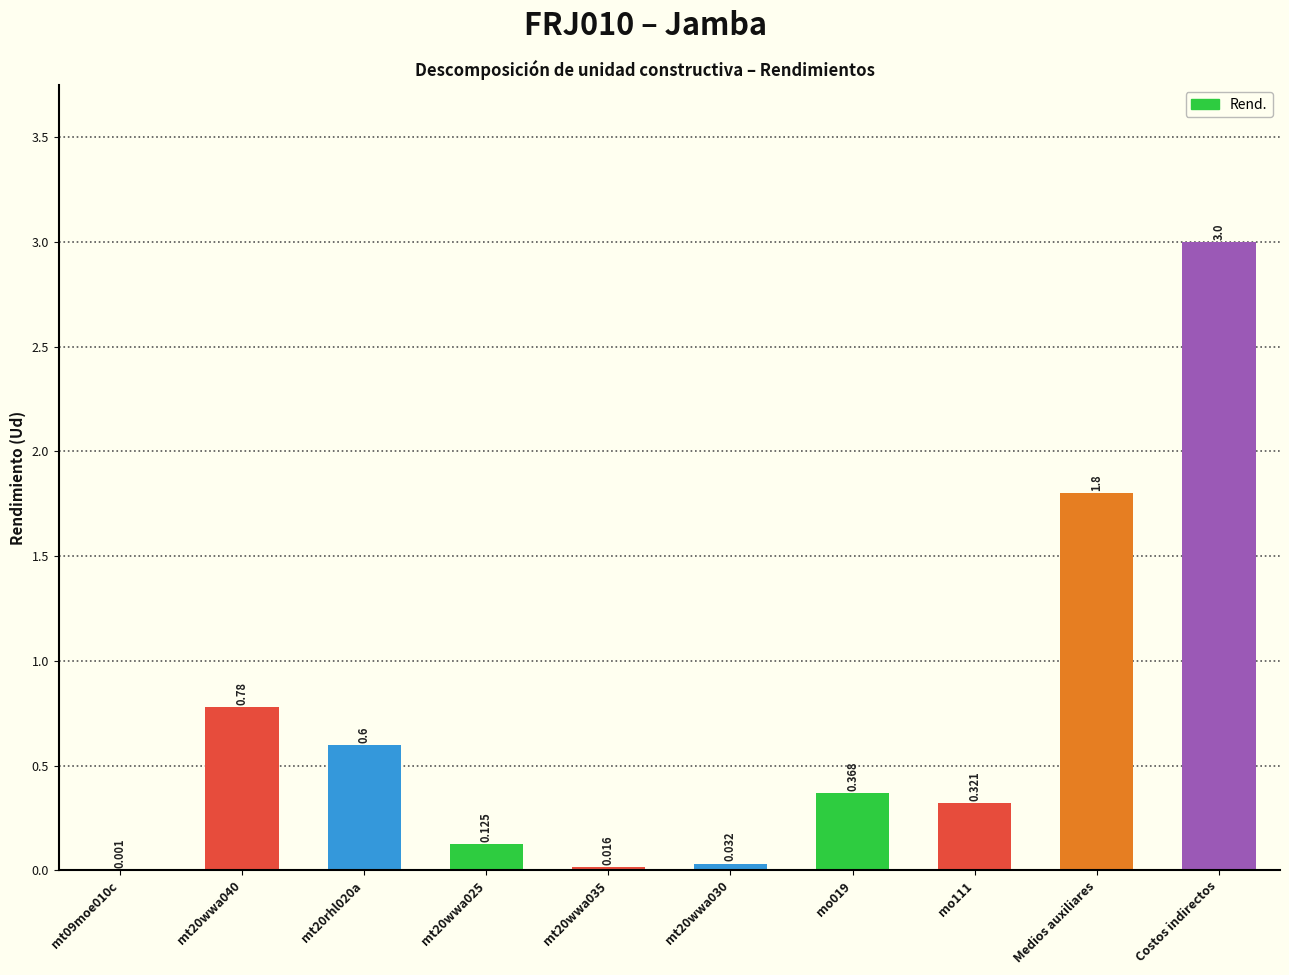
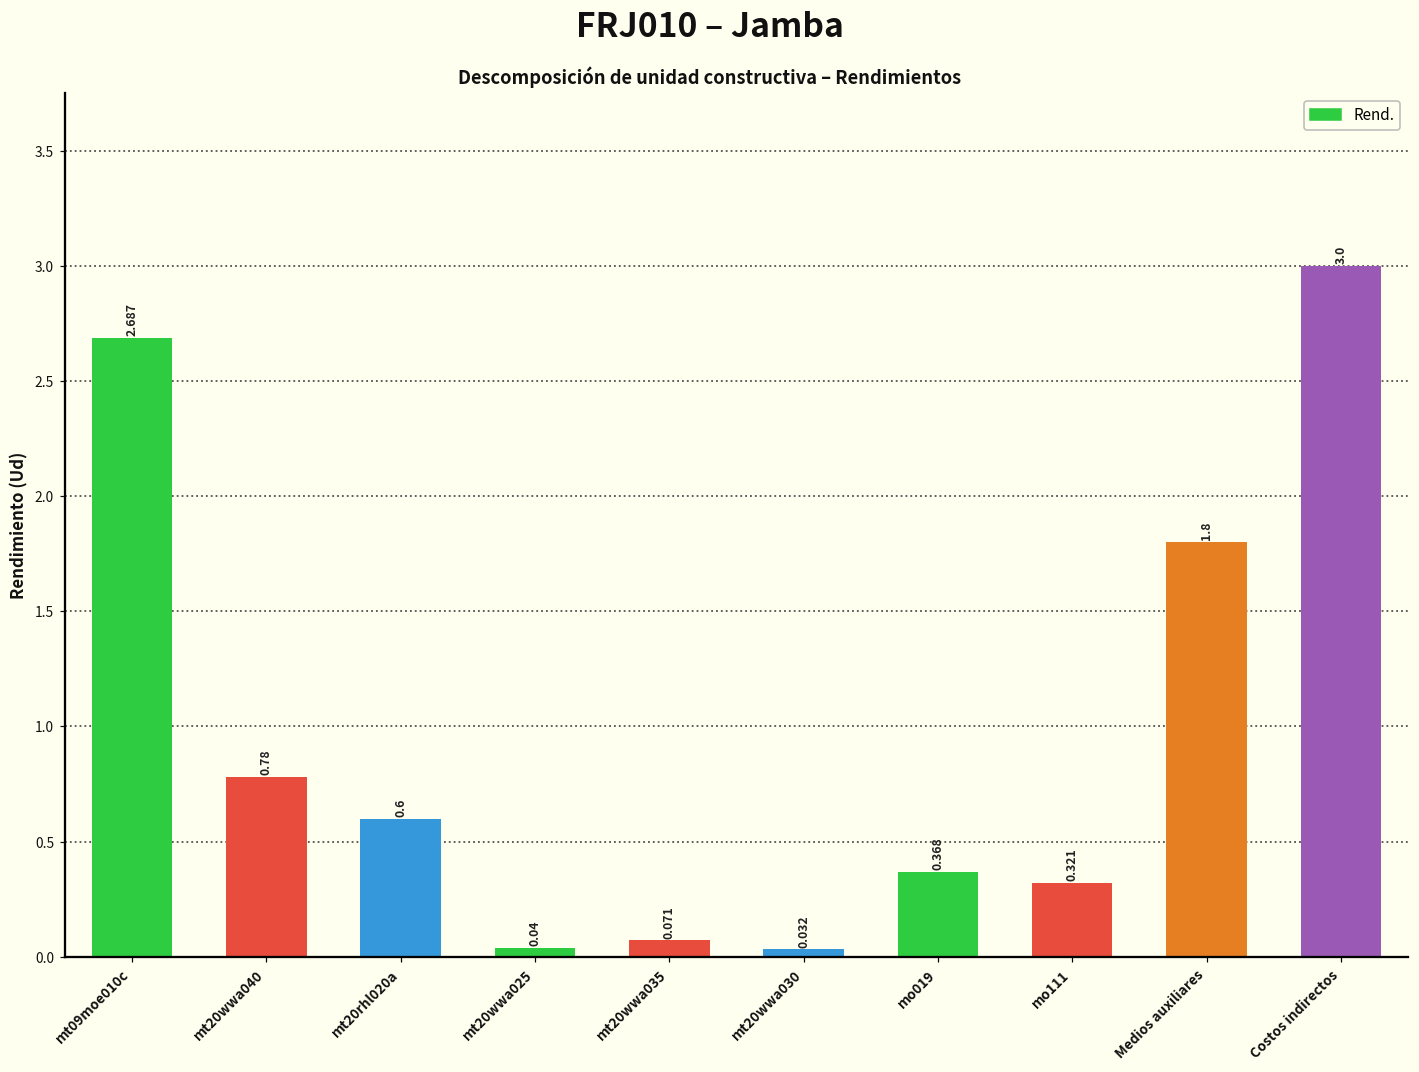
  {
-   "mt09moe010c": 0.001,
+   "mt09moe010c": 2.687,
    "mt20wwa040": 0.78,
    "mt20rhl020a": 0.6,
-   "mt20wwa025": 0.125,
-   "mt20wwa035": 0.016,
+   "mt20wwa025": 0.04,
+   "mt20wwa035": 0.071,
    "mt20wwa030": 0.032,
    "mo019": 0.368,
    "mo111": 0.321,
    "Medios auxiliares": 1.8,
    "Costos indirectos": 3.0
  }
